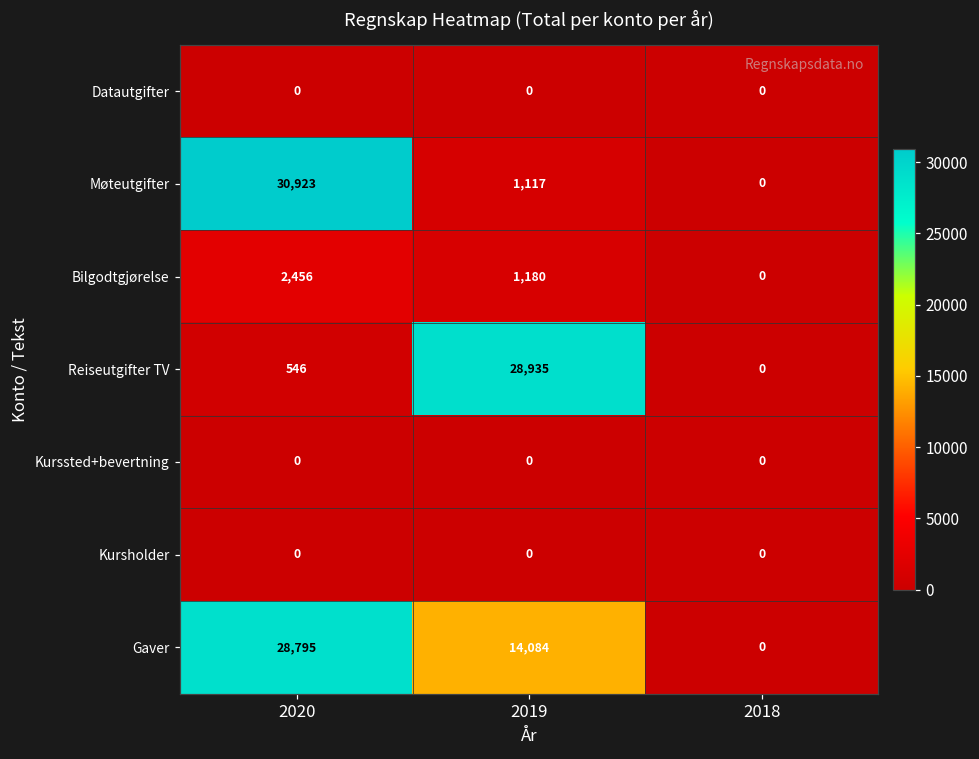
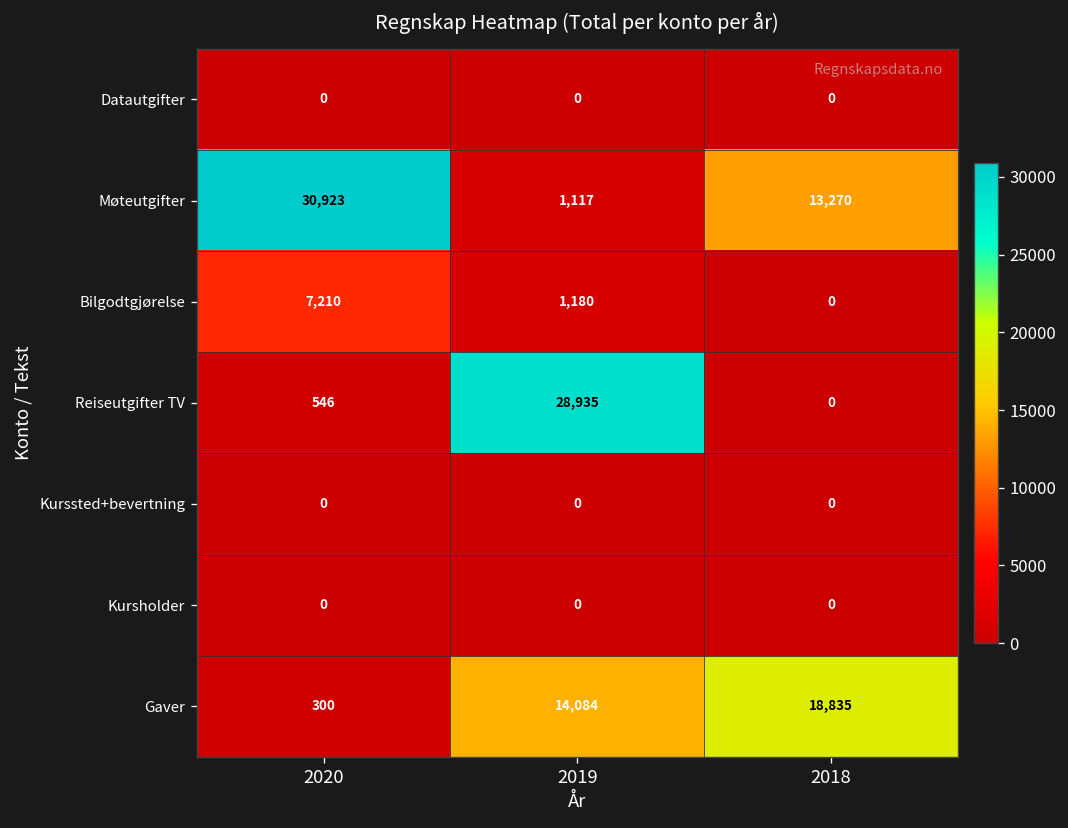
  {
    "Datautgifter": {
      "2020": "0",
      "2019": "0"
    },
    "Møteutgifter": {
      "2020": "30,923",
      "2019": "1,117",
-     "2018": "0"
+     "2018": "13,270"
    },
    "Bilgodtgjørelse": {
-     "2020": "2,456",
+     "2020": "7,210",
      "2019": "1,180",
      "2018": "0"
    },
    "Reiseutgifter TV": {
      "2020": "546",
      "2019": "28,935",
      "2018": "0"
    },
    "Kurssted+bevertning": {
      "2020": "0",
      "2019": "0",
      "2018": "0"
    },
    "Kursholder": {
      "2020": "0",
      "2019": "0",
      "2018": "0"
    },
    "Gaver": {
-     "2020": "28,795",
+     "2020": "300",
      "2019": "14,084",
-     "2018": "0"
+     "2018": "18,835"
    }
  }
